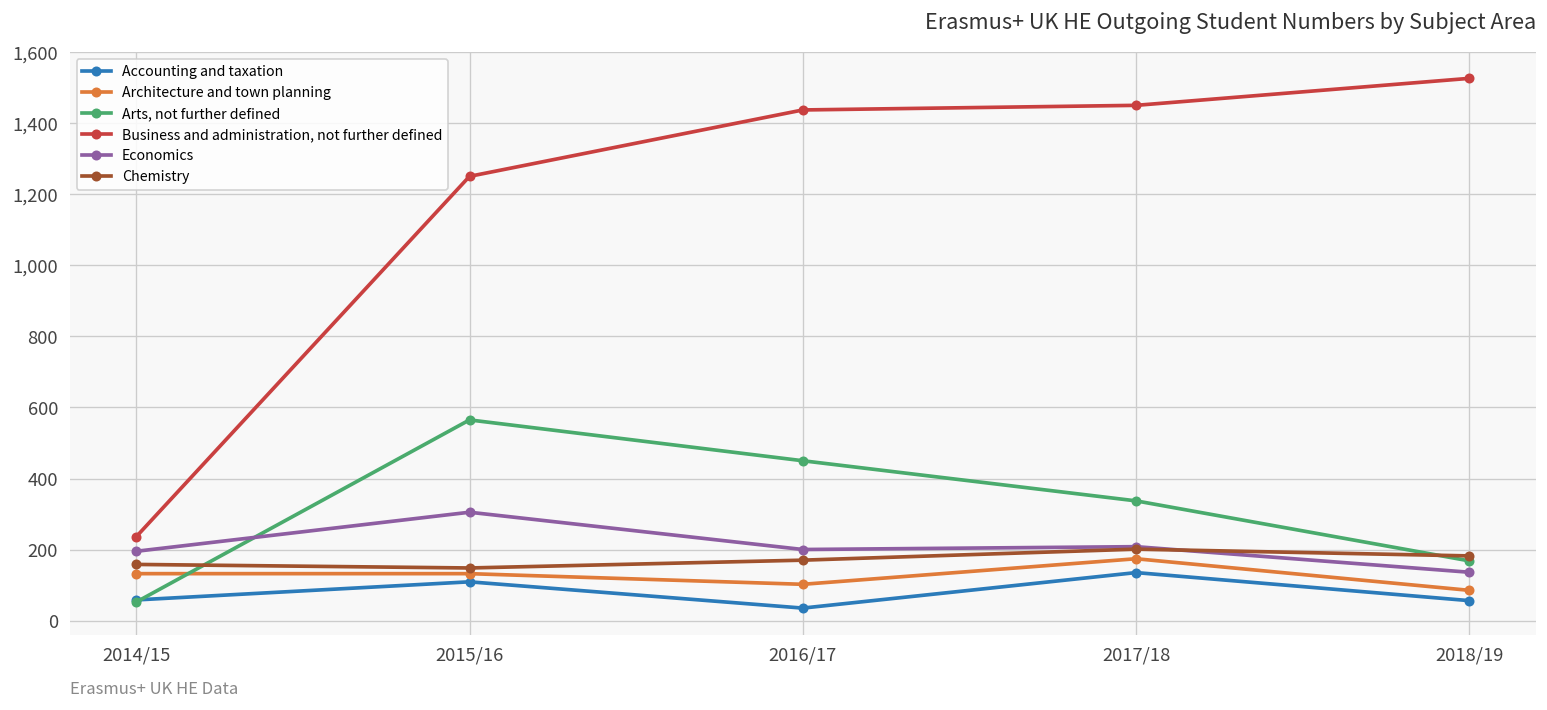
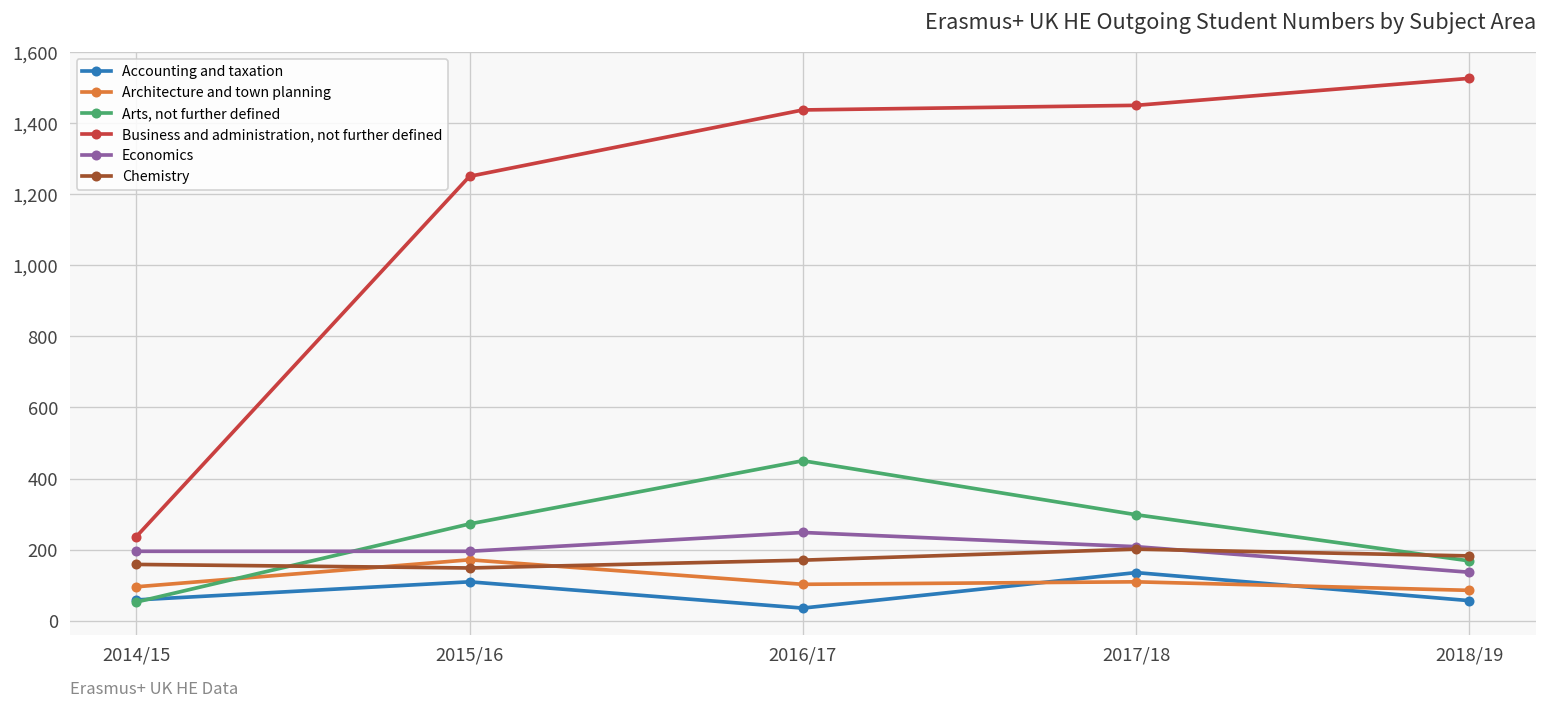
  {
    "Accounting and taxation": {
      "2015/16": 110,
      "2016/17": 40,
      "2017/18": 140,
      "2018/19": 60
    },
    "Architecture and town planning": {
-     "2014/15": 130,
-     "2015/16": 130,
+     "2014/15": 100,
+     "2015/16": 170,
      "2016/17": 100,
-     "2017/18": 170,
+     "2017/18": 110,
      "2018/19": 90
    },
    "Arts, not further defined": {
-     "2015/16": 570,
+     "2015/16": 270,
      "2016/17": 450,
-     "2017/18": 340,
+     "2017/18": 300,
      "2018/19": 170
    },
    "Economics": {
      "2014/15": 200,
-     "2015/16": 310,
-     "2016/17": 200,
+     "2015/16": 200,
+     "2016/17": 250,
      "2018/19": 140
    }
  }
